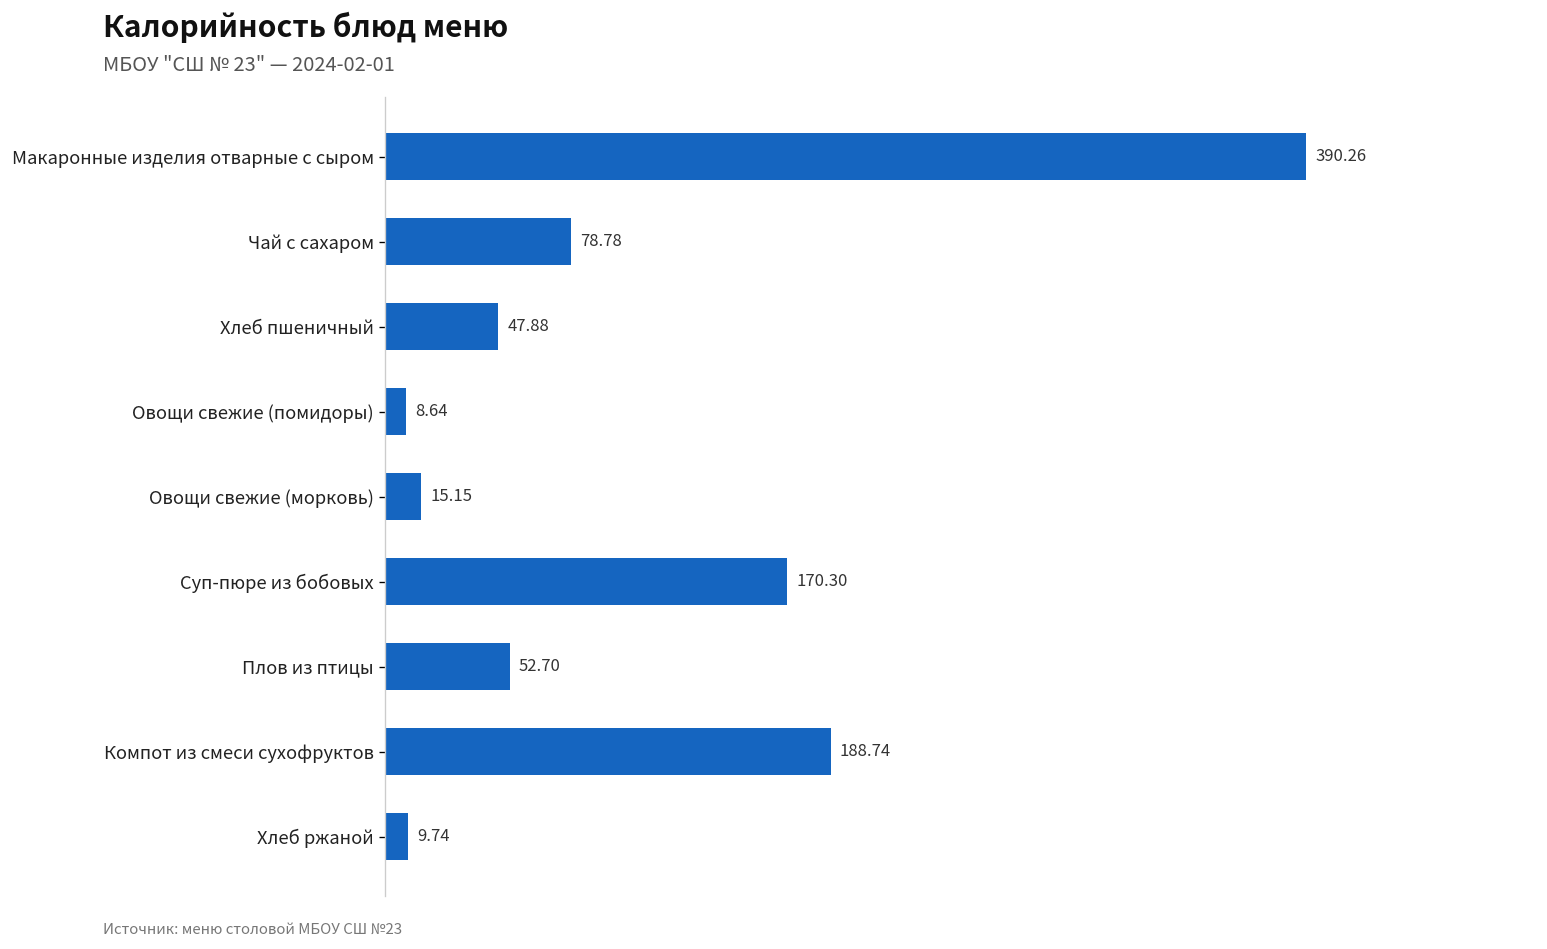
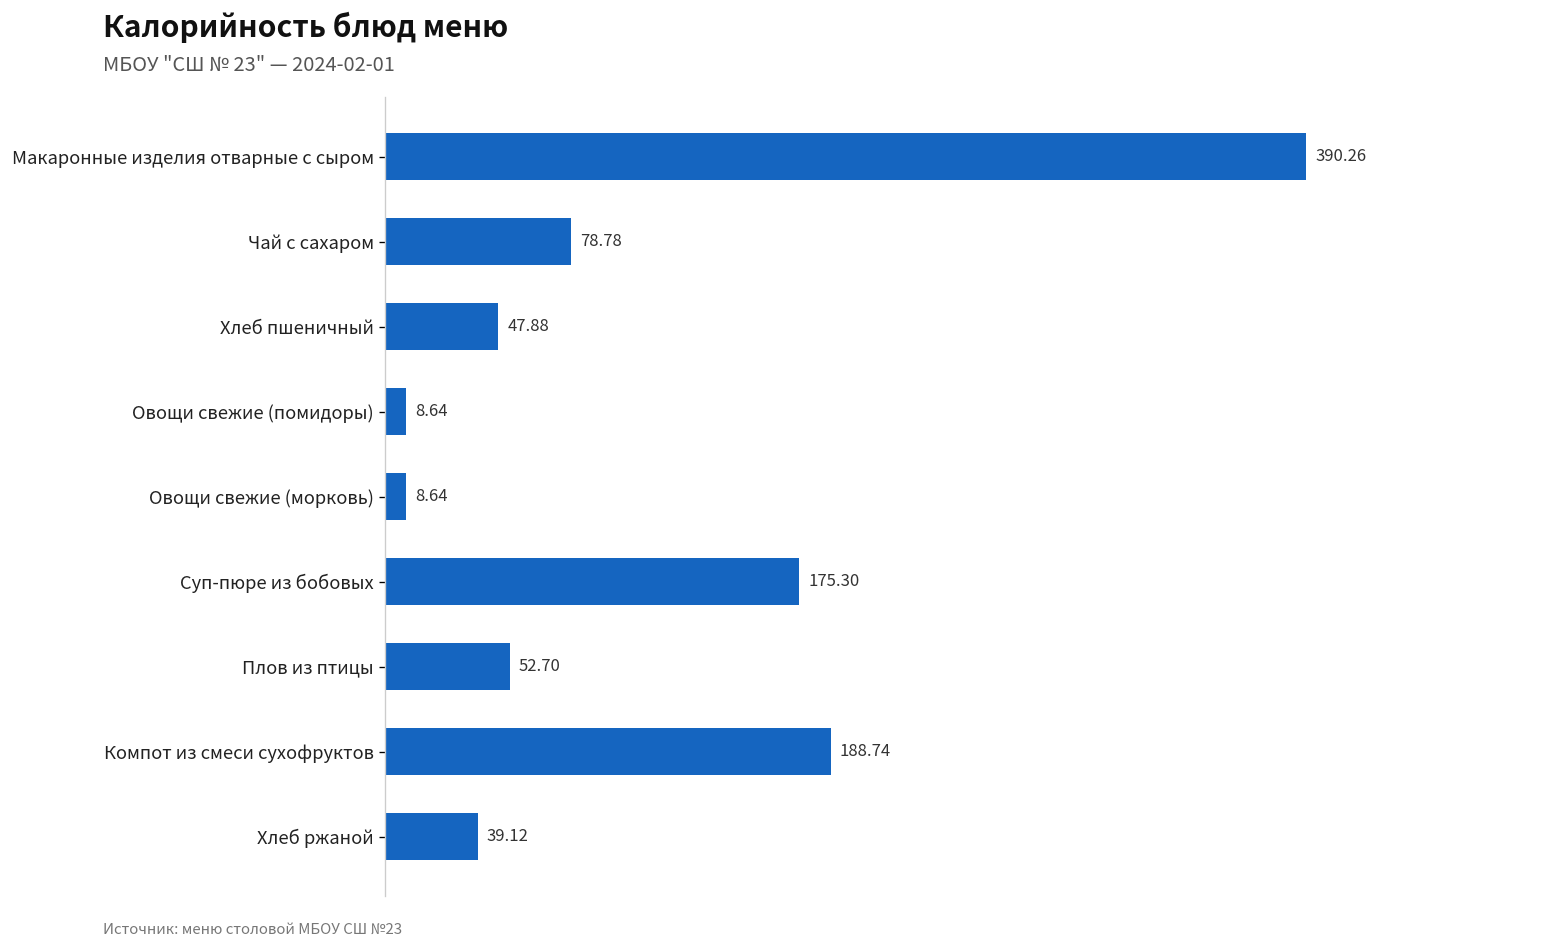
  {
    "Макаронные изделия отварные с сыром": 390.26,
    "Чай с сахаром": 78.78,
    "Хлеб пшеничный": 47.88,
    "Овощи свежие (помидоры)": 8.64,
-   "Овощи свежие (морковь)": 15.15,
-   "Суп-пюре из бобовых": 170.30,
+   "Овощи свежие (морковь)": 8.64,
+   "Суп-пюре из бобовых": 175.30,
    "Плов из птицы": 52.70,
    "Компот из смеси сухофруктов": 188.74,
-   "Хлеб ржаной": 9.74
+   "Хлеб ржаной": 39.12
  }
